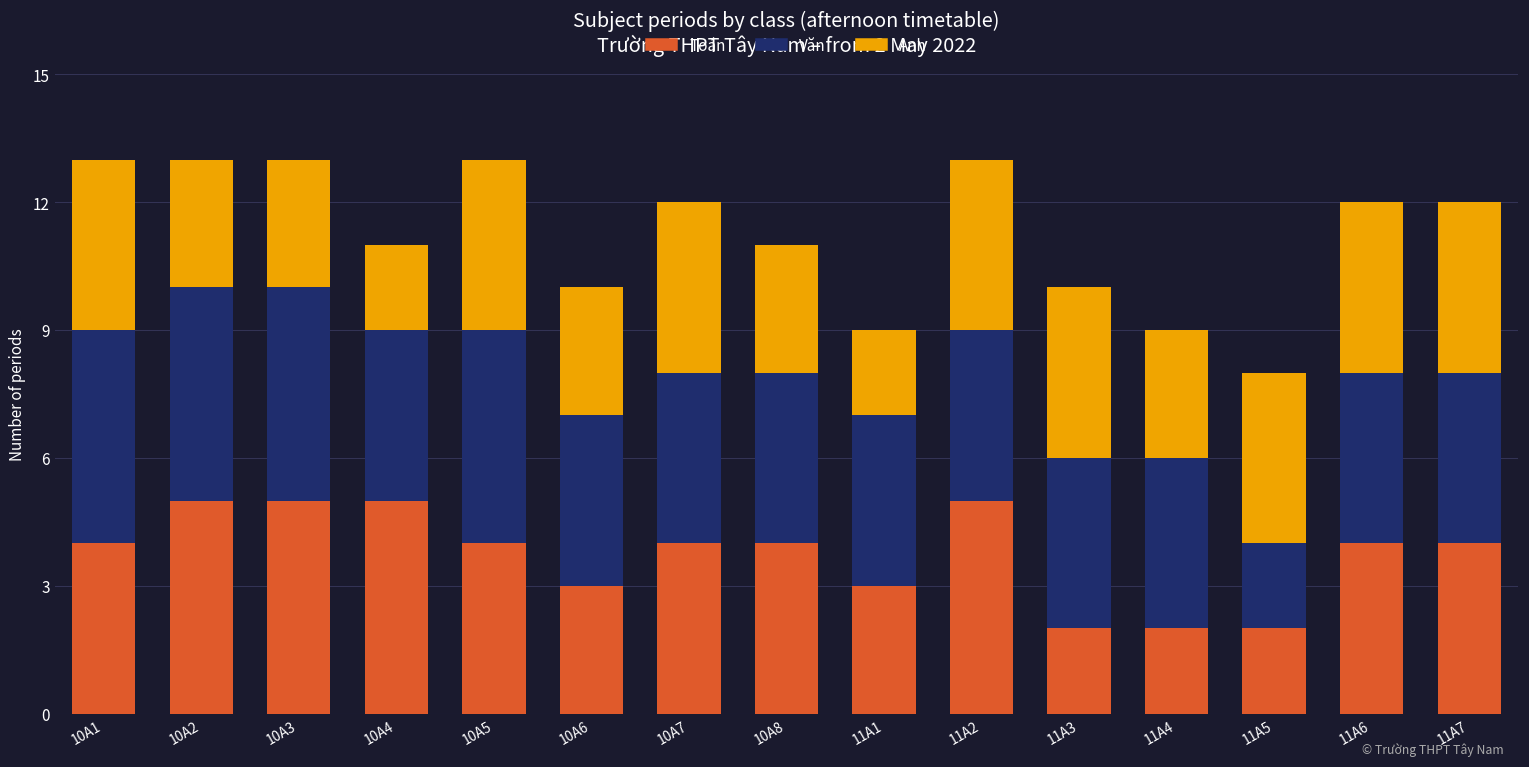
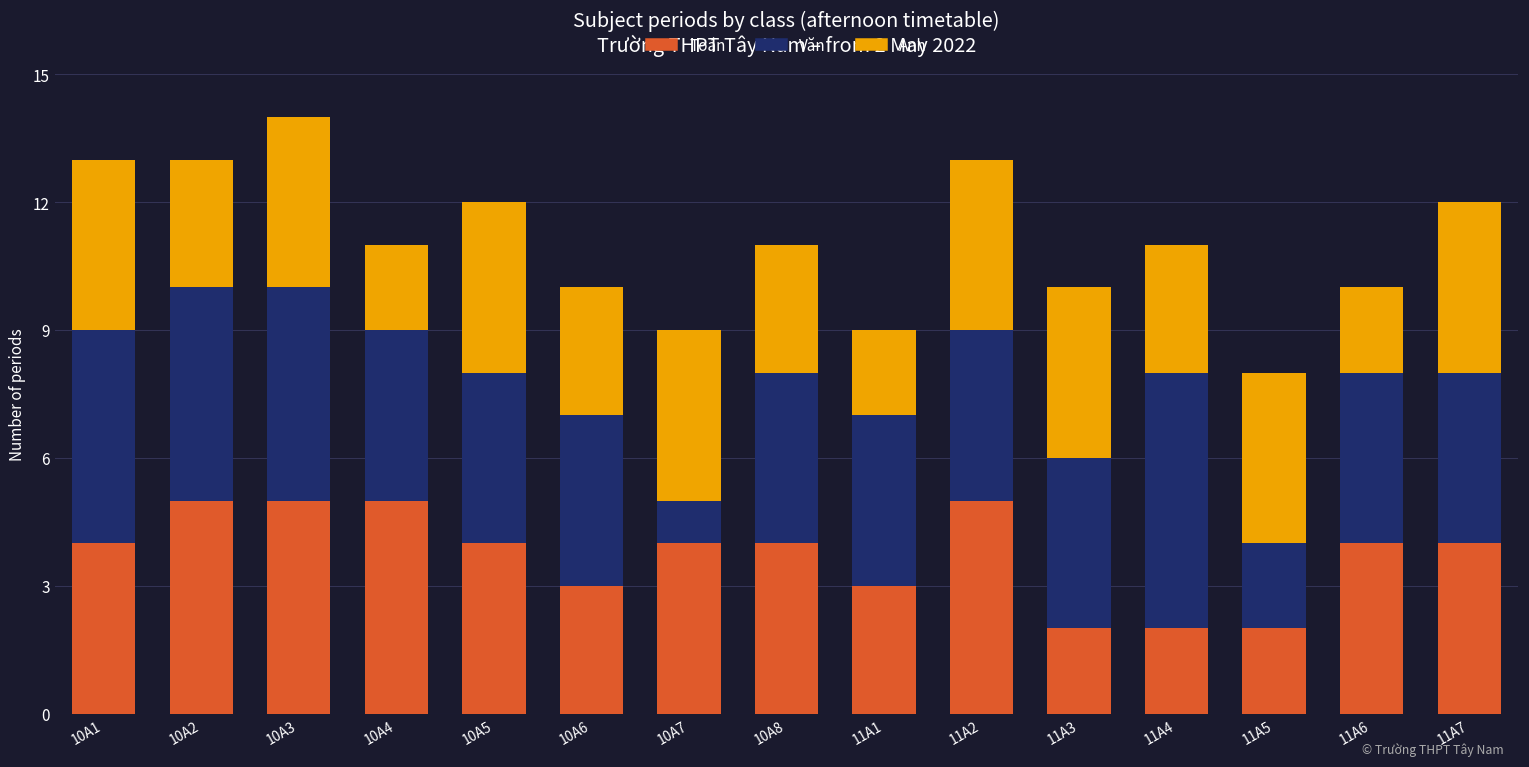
  {
    "Toán": {
      "10A1": 4,
      "10A2": 5,
      "10A3": 5,
      "10A4": 5,
      "10A5": 4,
      "10A6": 3,
      "10A7": 4,
      "10A8": 4,
      "11A1": 3,
      "11A2": 5,
      "11A3": 2,
      "11A4": 2,
      "11A5": 2,
      "11A6": 4,
      "11A7": 4
    },
    "Văn": {
      "10A1": 5,
      "10A2": 5,
      "10A3": 5,
      "10A4": 4,
-     "10A5": 5,
+     "10A5": 4,
      "10A6": 4,
-     "10A7": 4,
+     "10A7": 1,
      "10A8": 4,
      "11A1": 4,
      "11A2": 4,
      "11A3": 4,
-     "11A4": 4,
+     "11A4": 6,
      "11A5": 2,
      "11A6": 4,
      "11A7": 4
    },
    "Anh": {
      "10A1": 4,
      "10A2": 3,
-     "10A3": 3,
+     "10A3": 4,
      "10A4": 2,
      "10A5": 4,
      "10A6": 3,
      "10A7": 4,
      "10A8": 3,
      "11A1": 2,
      "11A2": 4,
      "11A3": 4,
      "11A4": 3,
      "11A5": 4,
-     "11A6": 4,
+     "11A6": 2,
      "11A7": 4
    }
  }
